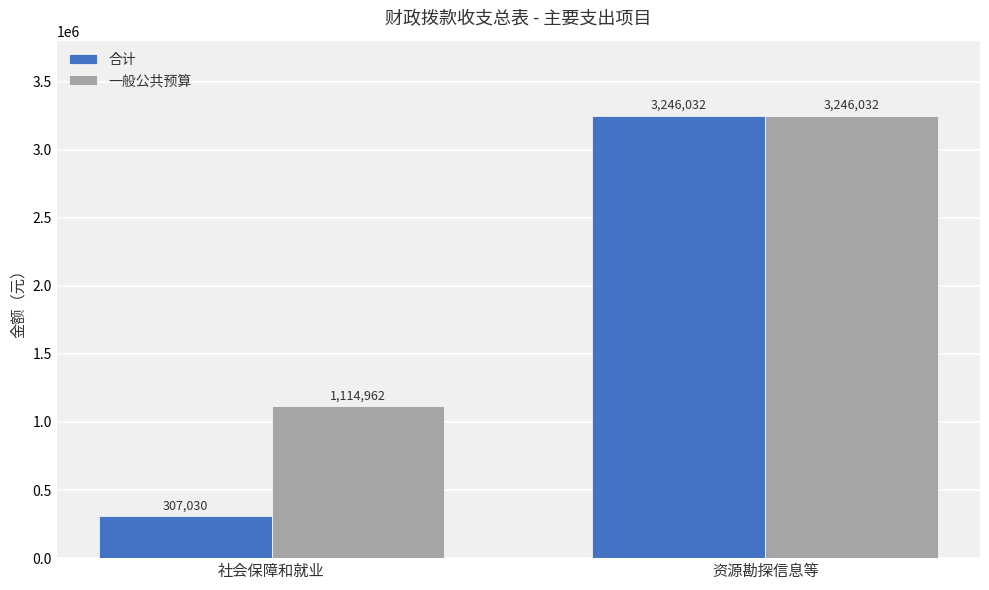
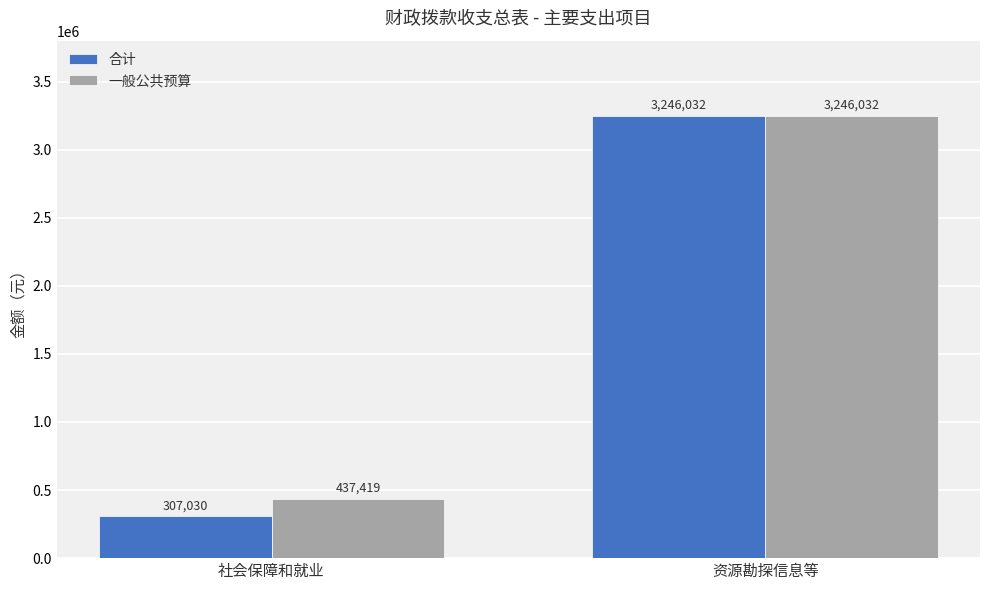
  {
    "合计": {
      "社会保障和就业": "307,030",
      "资源勘探信息等": "3,246,032"
    },
    "一般公共预算": {
-     "社会保障和就业": "1,114,962",
+     "社会保障和就业": "437,419",
      "资源勘探信息等": "3,246,032"
    }
  }
